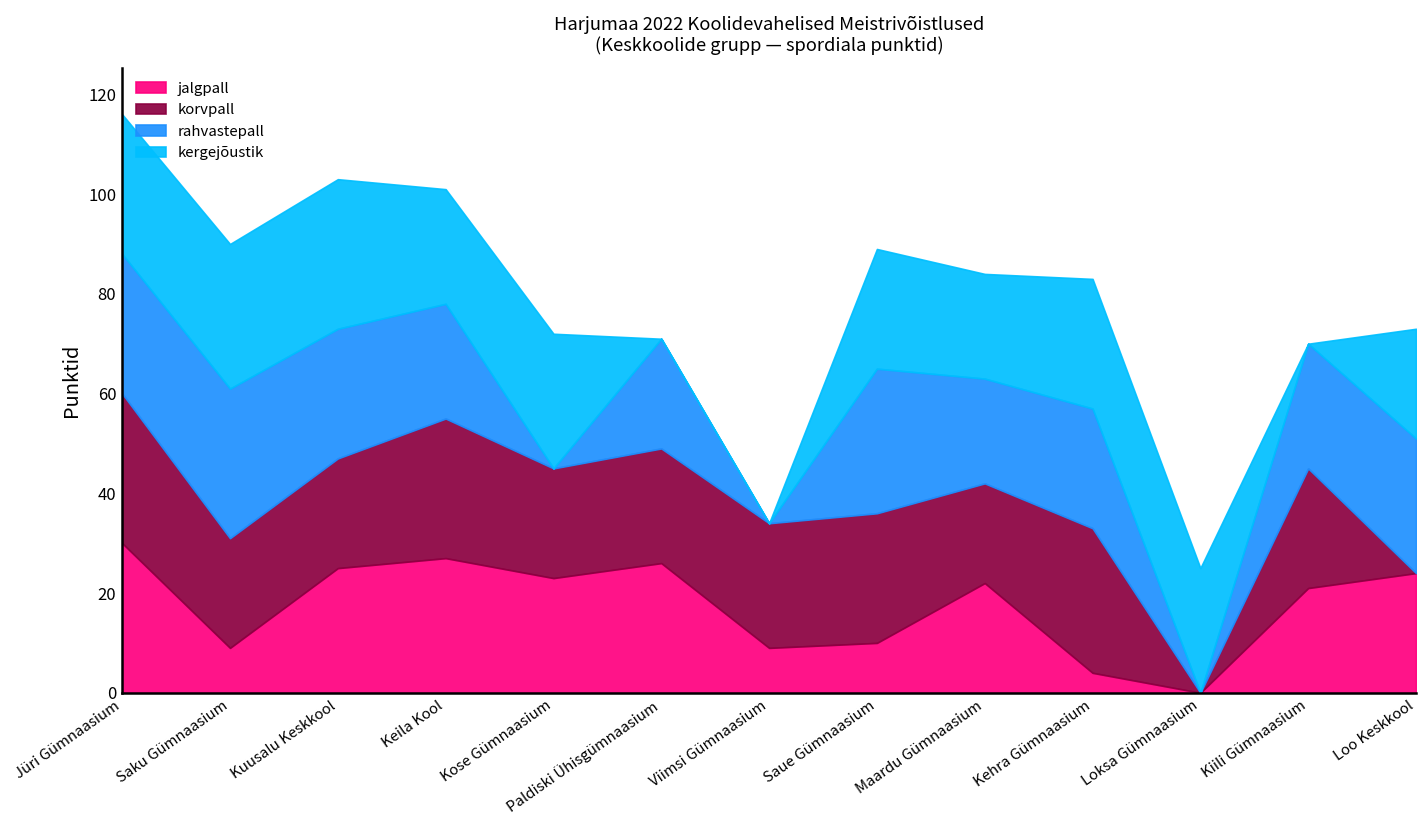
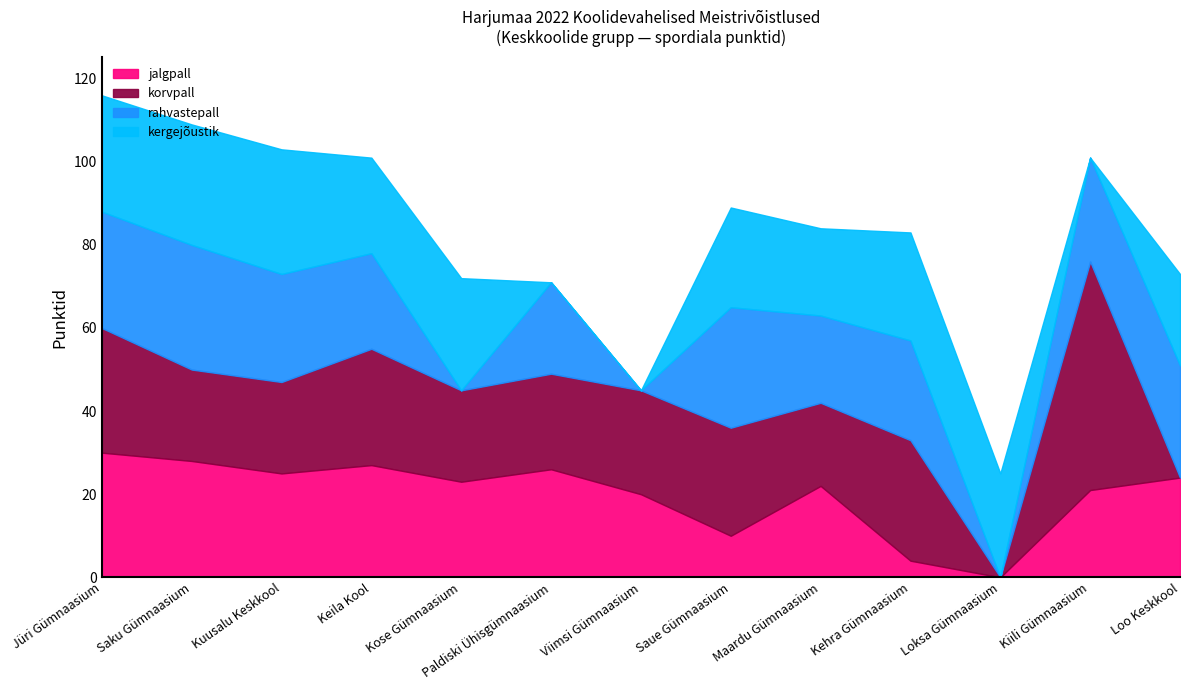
  {
    "jalgpall": {
      "Jüri Gümnaasium": 30,
-     "Saku Gümnaasium": 9,
+     "Saku Gümnaasium": 28,
      "Kuusalu Keskkool": 25,
      "Keila Kool": 27,
      "Kose Gümnaasium": 23,
      "Paldiski Ühisgümnaasium": 26,
-     "Viimsi Gümnaasium": 9,
+     "Viimsi Gümnaasium": 20,
      "Saue Gümnaasium": 10,
      "Maardu Gümnaasium": 22,
      "Kehra Gümnaasium": 4,
      "Kiili Gümnaasium": 21
    },
    "korvpall": {
      "Jüri Gümnaasium": 30,
      "Saku Gümnaasium": 22,
      "Kuusalu Keskkool": 22,
      "Keila Kool": 28,
      "Paldiski Ühisgümnaasium": 23,
      "Saue Gümnaasium": 26,
      "Maardu Gümnaasium": 20,
      "Kehra Gümnaasium": 29,
-     "Kiili Gümnaasium": 24
+     "Kiili Gümnaasium": 55
    }
  }
